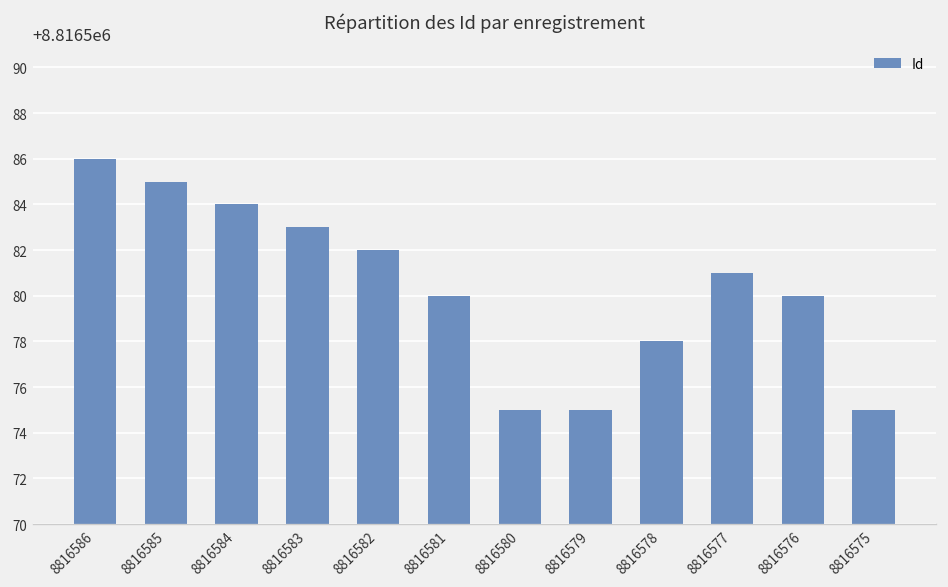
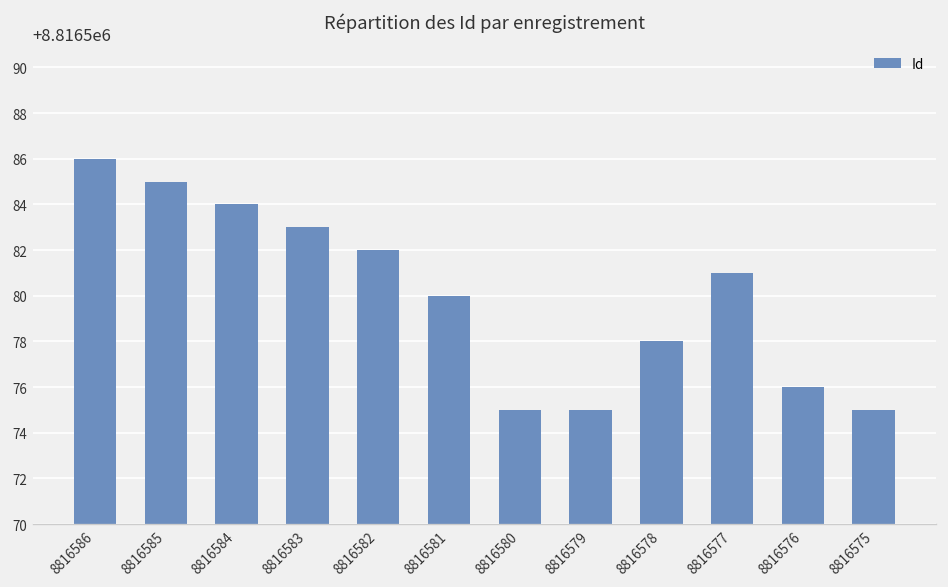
  {
    "8816586": 8816586,
    "8816585": 8816585,
    "8816584": 8816584,
    "8816583": 8816583,
    "8816582": 8816582,
    "8816581": 8816580,
    "8816580": 8816575,
    "8816579": 8816575,
    "8816578": 8816578,
    "8816577": 8816581,
-   "8816576": 8816580,
+   "8816576": 8816576,
    "8816575": 8816575
  }
